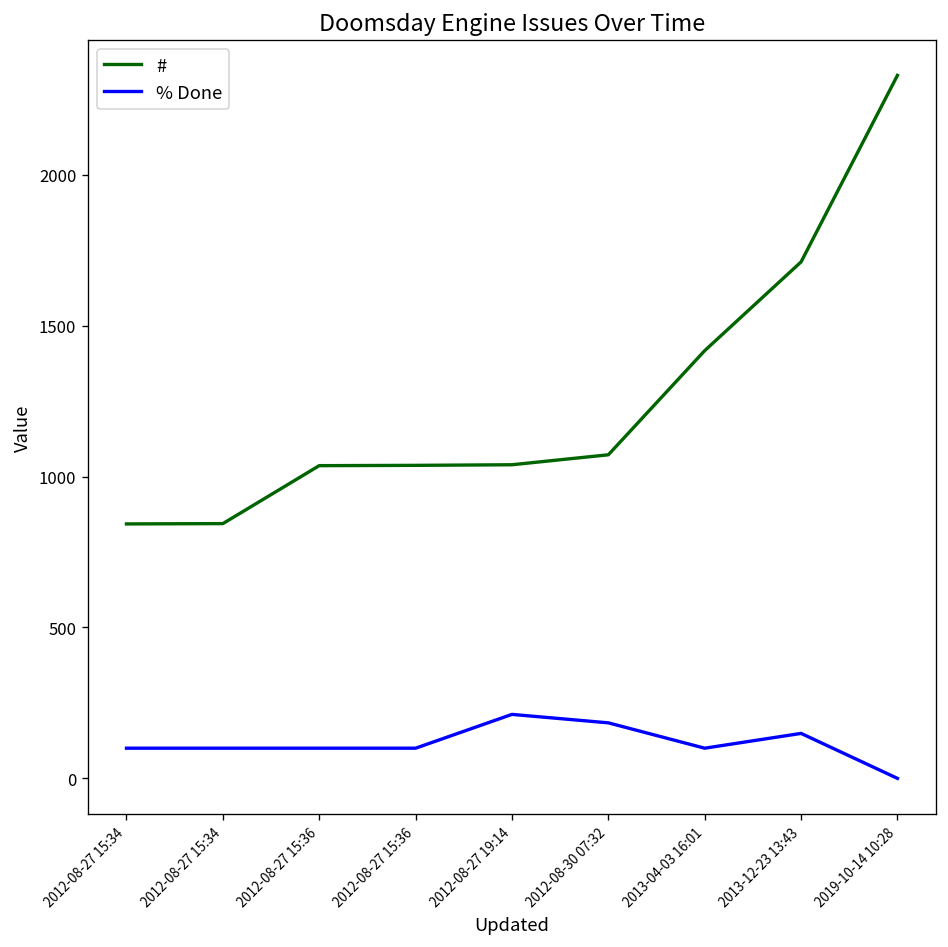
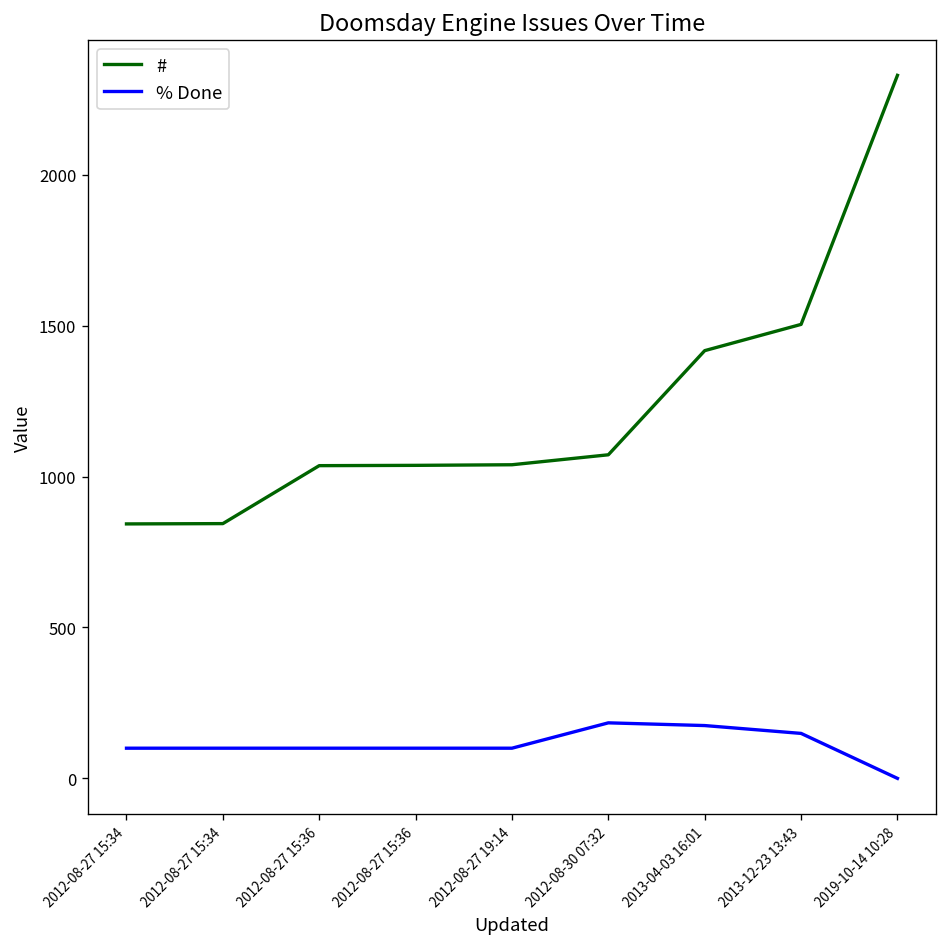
  {
    "#": {
      "2012-08-27 19:14": 1040,
      "2012-08-30 07:32": 1070,
      "2013-04-03 16:01": 1420,
-     "2013-12-23 13:43": 1710,
+     "2013-12-23 13:43": 1500,
      "2019-10-14 10:28": 2330
    },
    "% Done": {
-     "2012-08-27 19:14": 210,
+     "2012-08-27 19:14": 100,
      "2012-08-30 07:32": 180,
-     "2013-04-03 16:01": 100,
+     "2013-04-03 16:01": 180,
      "2013-12-23 13:43": 150,
      "2019-10-14 10:28": 0
    }
  }
